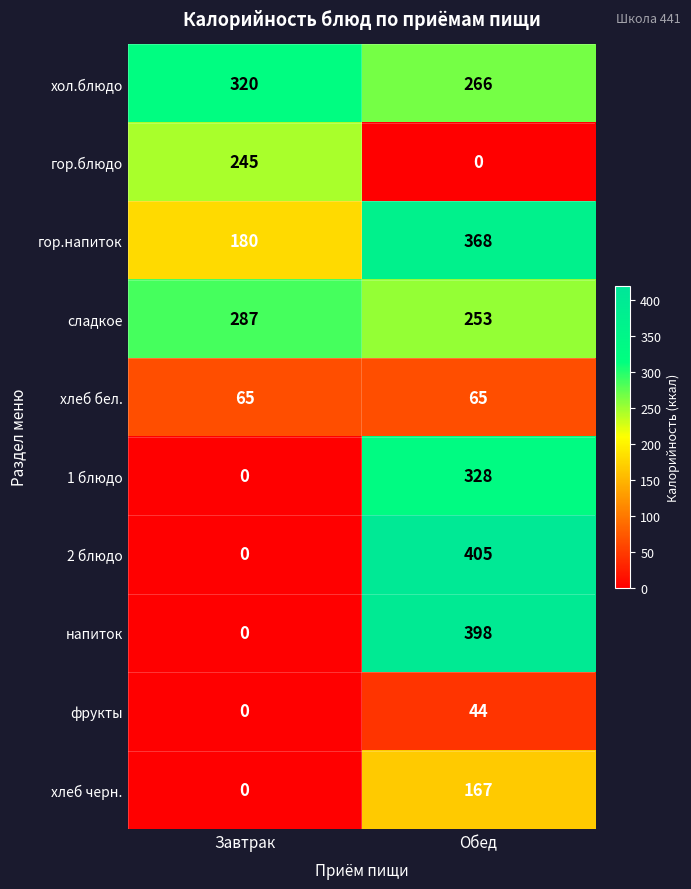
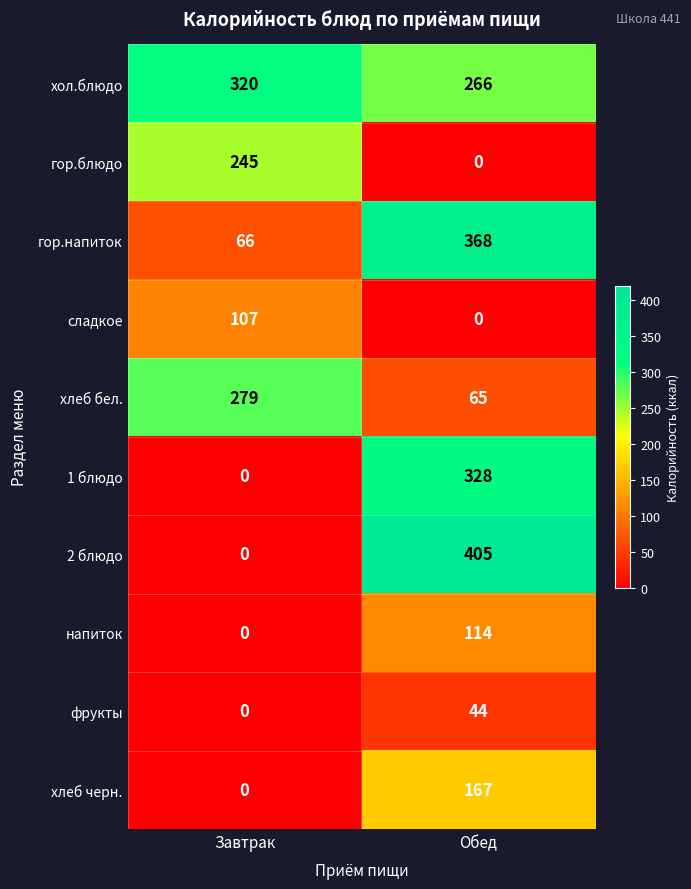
  {
    "хол.блюдо": {
      "Завтрак": 320,
      "Обед": 266
    },
    "гор.блюдо": {
      "Завтрак": 245,
      "Обед": 0
    },
    "гор.напиток": {
-     "Завтрак": 180,
+     "Завтрак": 66,
      "Обед": 368
    },
    "сладкое": {
-     "Завтрак": 287,
-     "Обед": 253
+     "Завтрак": 107,
+     "Обед": 0
    },
    "хлеб бел.": {
-     "Завтрак": 65,
+     "Завтрак": 279,
      "Обед": 65
    },
    "1 блюдо": {
      "Завтрак": 0,
      "Обед": 328
    },
    "2 блюдо": {
      "Завтрак": 0,
      "Обед": 405
    },
    "напиток": {
      "Завтрак": 0,
-     "Обед": 398
+     "Обед": 114
    },
    "фрукты": {
      "Завтрак": 0,
      "Обед": 44
    },
    "хлеб черн.": {
      "Завтрак": 0,
      "Обед": 167
    }
  }
